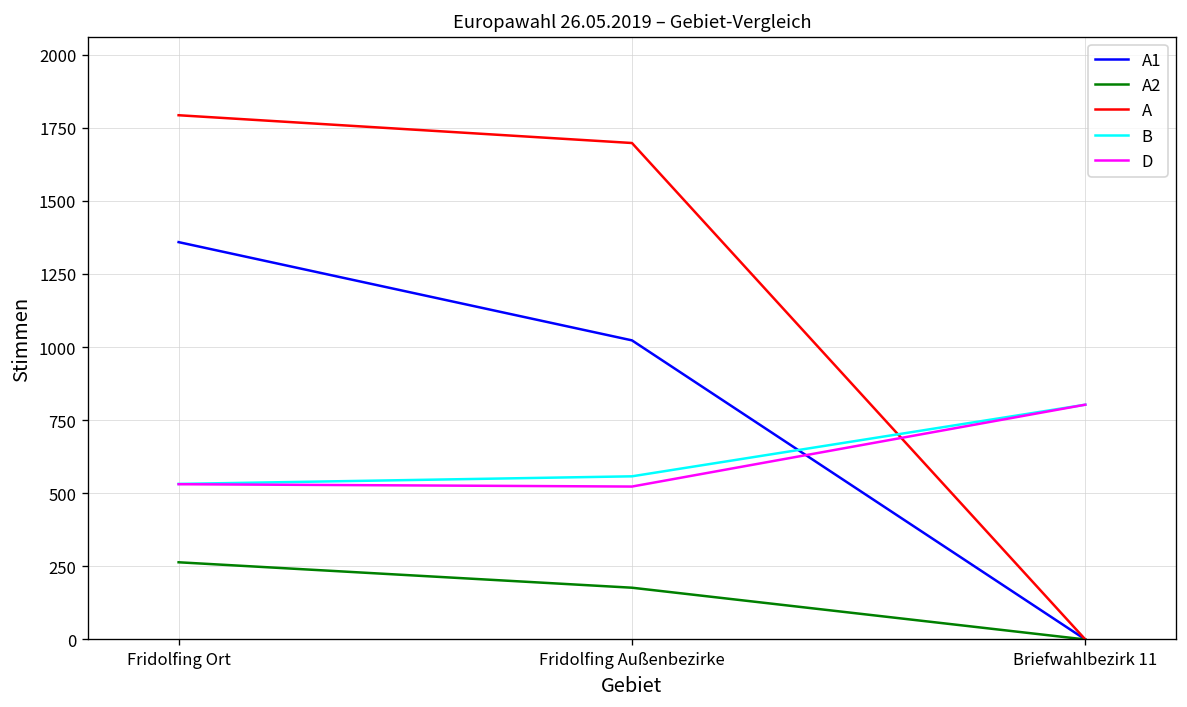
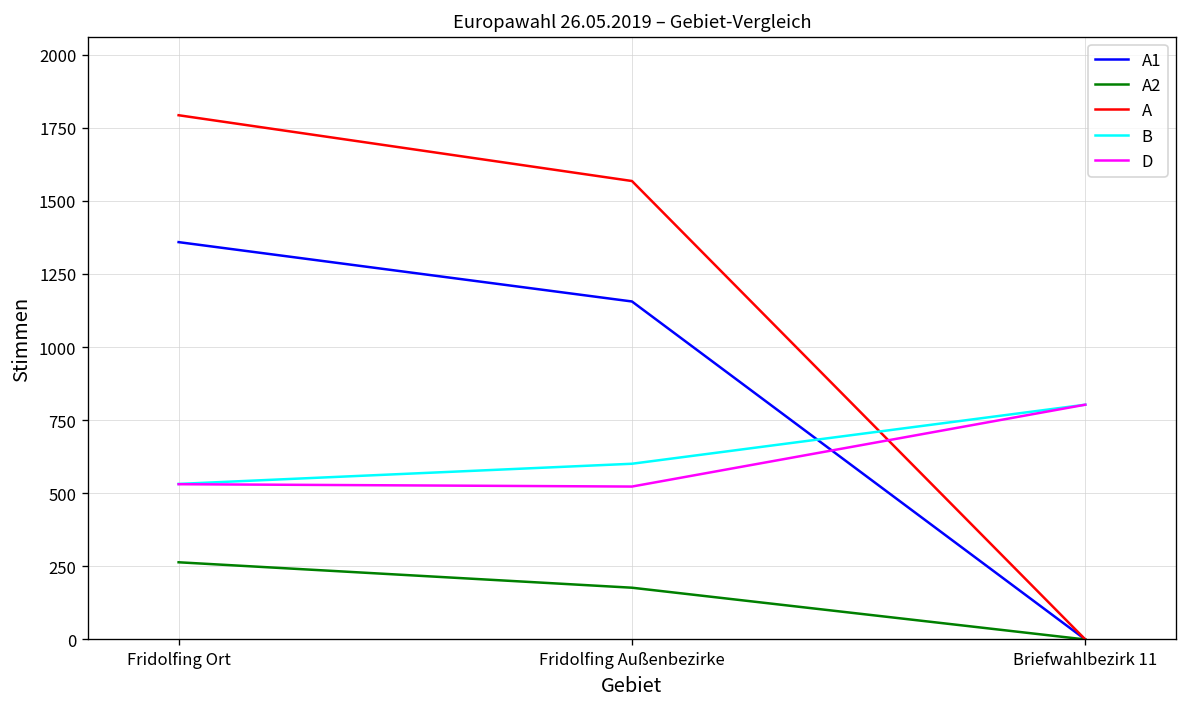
  {
    "A1": {
      "Fridolfing Ort": 1360,
-     "Fridolfing Außenbezirke": 1020
+     "Fridolfing Außenbezirke": 1160
    },
    "A2": {
      "Fridolfing Ort": 260,
      "Fridolfing Außenbezirke": 180
    },
    "A": {
      "Fridolfing Ort": 1790,
-     "Fridolfing Außenbezirke": 1700
+     "Fridolfing Außenbezirke": 1570
    },
    "B": {
-     "Fridolfing Außenbezirke": 560
+     "Fridolfing Außenbezirke": 600
    },
    "D": {
      "Fridolfing Außenbezirke": 520
    }
  }
